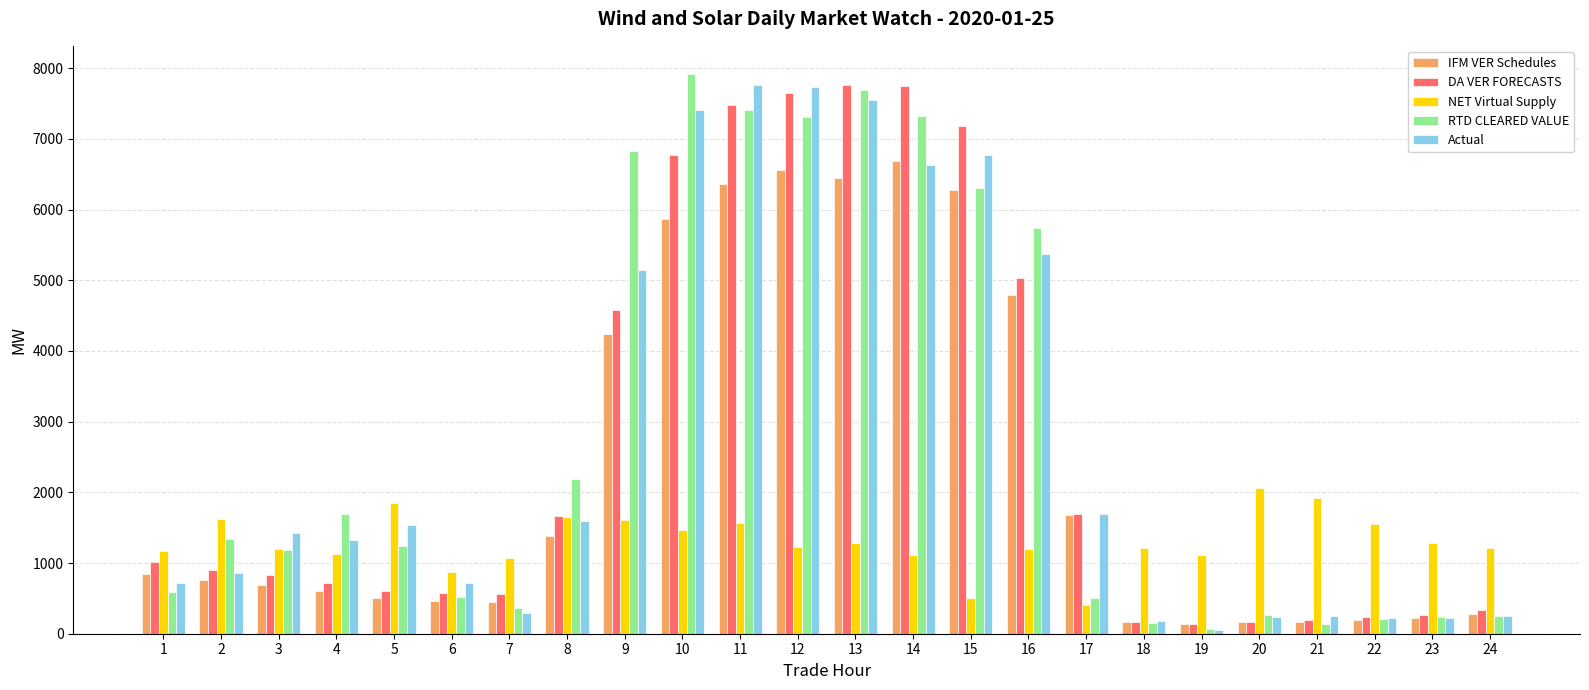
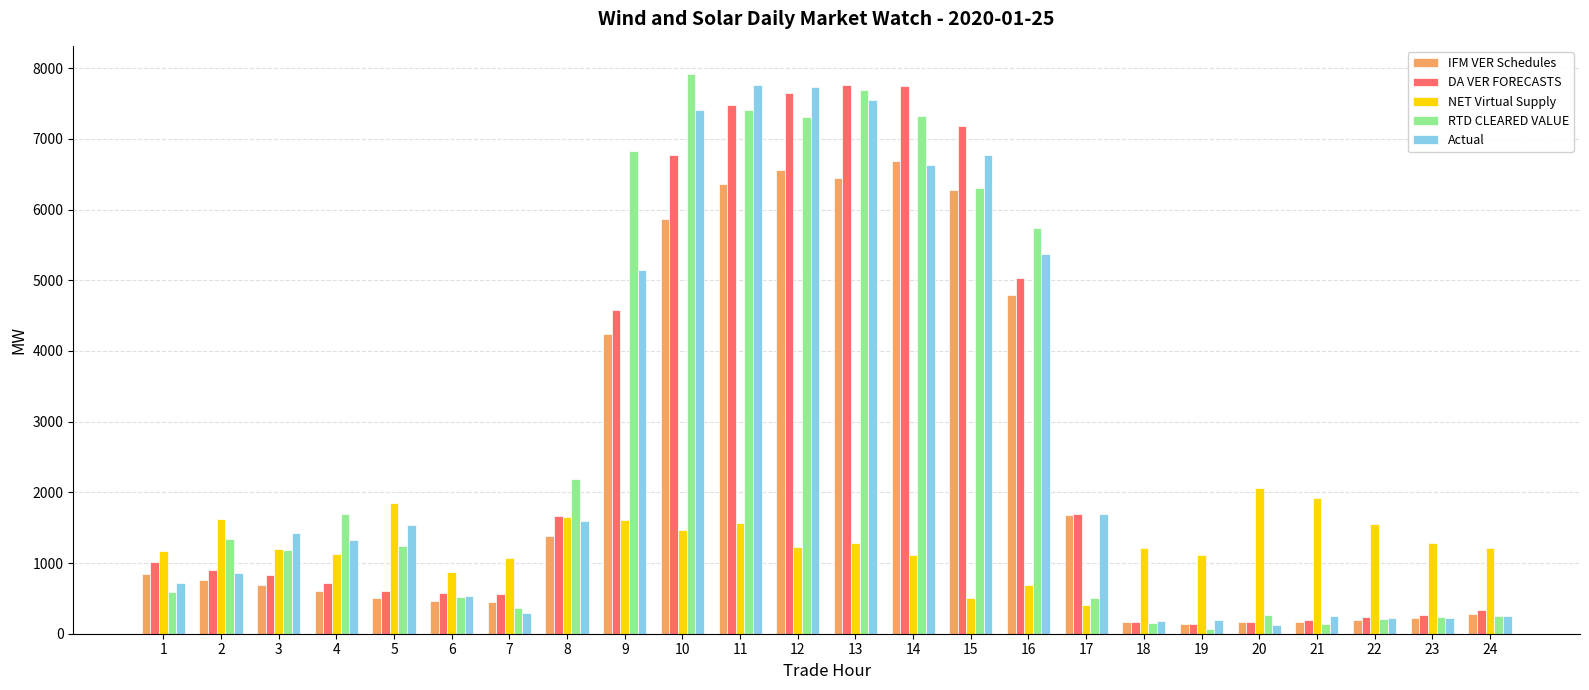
  {
    "NET Virtual Supply": {
      "1": 1200,
      "2": 1600,
      "3": 1200,
      "4": 1100,
      "5": 1900,
      "6": 900,
      "7": 1100,
      "8": 1600,
      "9": 1600,
      "10": 1500,
      "11": 1600,
      "12": 1200,
      "13": 1300,
      "14": 1100,
      "15": 500,
-     "16": 1200,
+     "16": 700,
      "17": 400,
      "18": 1200,
      "19": 1100,
      "20": 2100,
      "21": 1900,
      "22": 1600,
      "23": 1300,
      "24": 1200
    },
    "RTD CLEARED VALUE": {
      "1": 600,
      "2": 1300,
      "3": 1200,
      "4": 1700,
      "5": 1200,
      "6": 500,
      "7": 400,
      "8": 2200,
      "9": 6800,
      "10": 7900,
      "11": 7400,
      "12": 7300,
      "13": 7700,
      "14": 7300,
      "15": 6300,
      "16": 5700,
      "17": 500,
      "18": 200,
      "19": 100,
      "20": 300,
      "21": 100,
      "22": 200,
      "23": 200,
      "24": 300
    },
    "Actual": {
      "1": 700,
      "2": 900,
      "3": 1400,
      "4": 1300,
      "5": 1500,
-     "6": 700,
+     "6": 500,
      "7": 300,
      "8": 1600,
      "9": 5100,
      "10": 7400,
      "11": 7800,
      "12": 7700,
      "13": 7500,
      "14": 6600,
      "15": 6800,
      "16": 5400,
      "17": 1700,
      "18": 200,
-     "19": 100,
-     "20": 200,
+     "19": 200,
+     "20": 100,
      "21": 200,
      "22": 200,
      "23": 200,
      "24": 200
    }
  }
